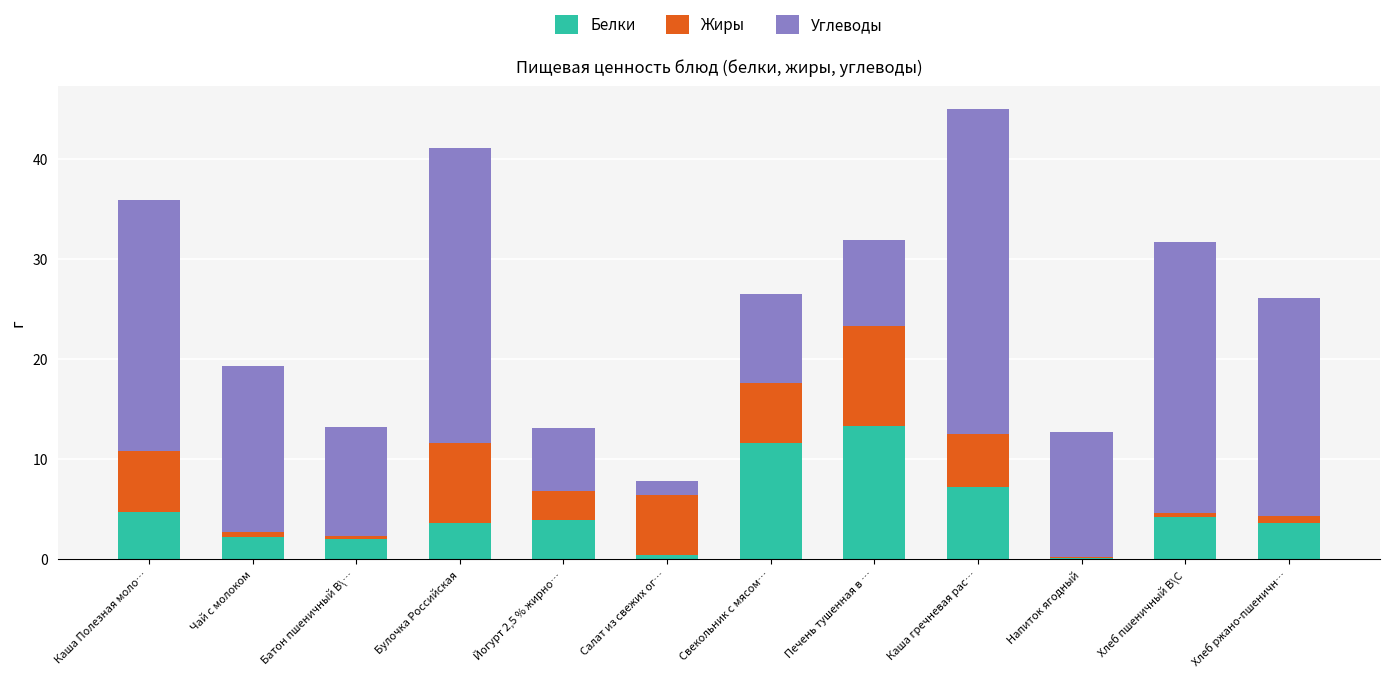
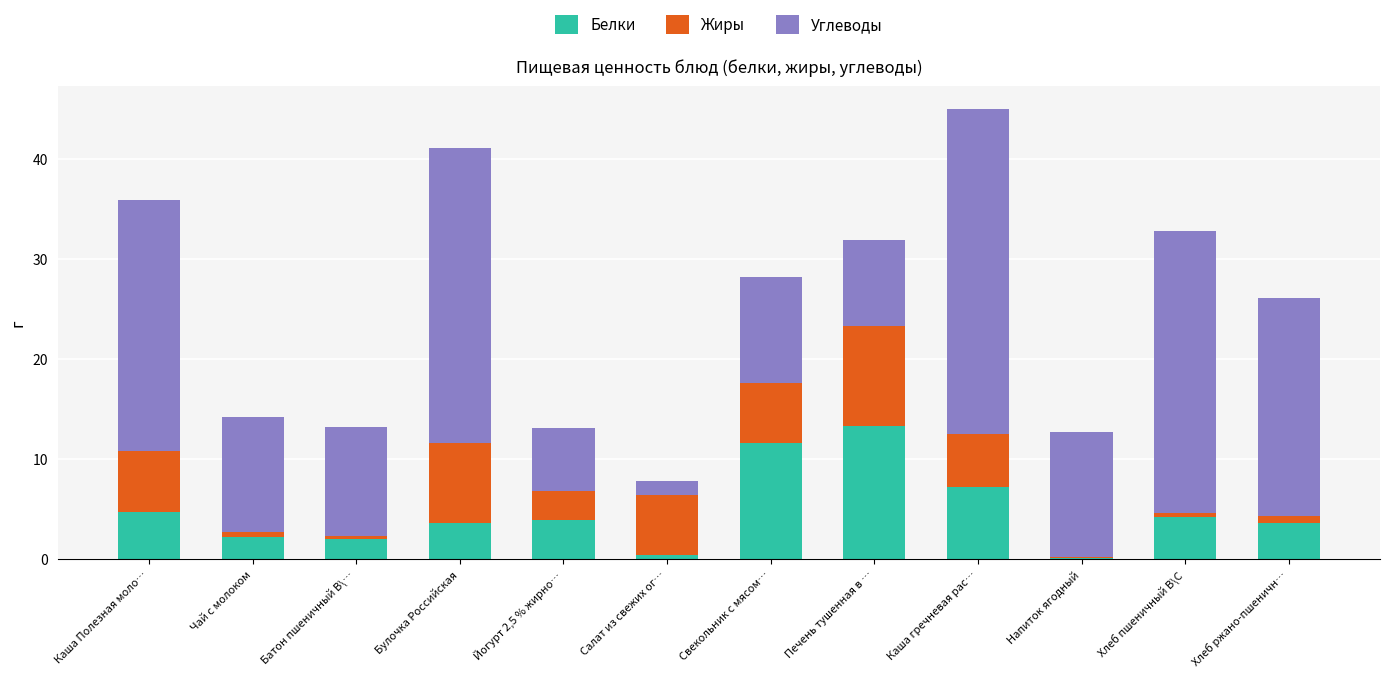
  {
    "Белки": {
      "Каша Полезная моло…": 5,
      "Чай с молоком": 2,
      "Батон пшеничный В\\…": 2,
      "Булочка Российская": 4,
      "Йогурт 2,5 % жирно…": 4,
      "Салат из свежих ог…": 0,
      "Свекольник с мясом…": 12,
      "Печень тушенная в …": 13,
      "Каша гречневая рас…": 7,
      "Хлеб пшеничный В\\С": 4,
      "Хлеб ржано-пшеничн…": 4
    },
    "Жиры": {
      "Каша Полезная моло…": 6,
      "Чай с молоком": 1,
      "Батон пшеничный В\\…": 0,
      "Булочка Российская": 8,
      "Йогурт 2,5 % жирно…": 3,
      "Салат из свежих ог…": 6,
      "Свекольник с мясом…": 6,
      "Печень тушенная в …": 10,
      "Каша гречневая рас…": 5,
      "Хлеб пшеничный В\\С": 0,
      "Хлеб ржано-пшеничн…": 1
    },
    "Углеводы": {
      "Каша Полезная моло…": 25,
-     "Чай с молоком": 17,
+     "Чай с молоком": 12,
      "Батон пшеничный В\\…": 11,
      "Булочка Российская": 29,
      "Йогурт 2,5 % жирно…": 6,
      "Салат из свежих ог…": 1,
-     "Свекольник с мясом…": 9,
+     "Свекольник с мясом…": 11,
      "Печень тушенная в …": 9,
      "Каша гречневая рас…": 33,
      "Напиток ягодный": 13,
-     "Хлеб пшеничный В\\С": 27,
+     "Хлеб пшеничный В\\С": 28,
      "Хлеб ржано-пшеничн…": 22
    }
  }
